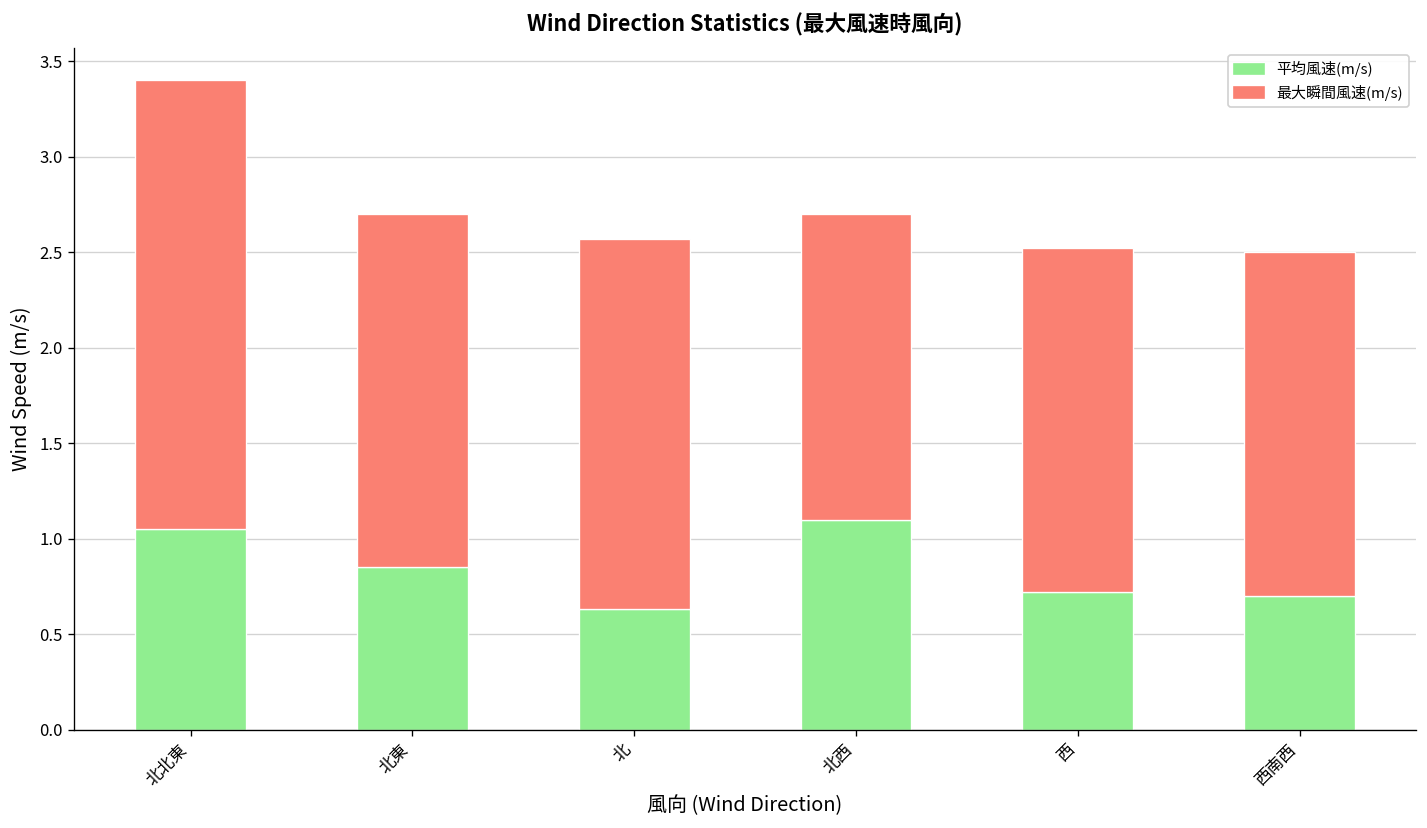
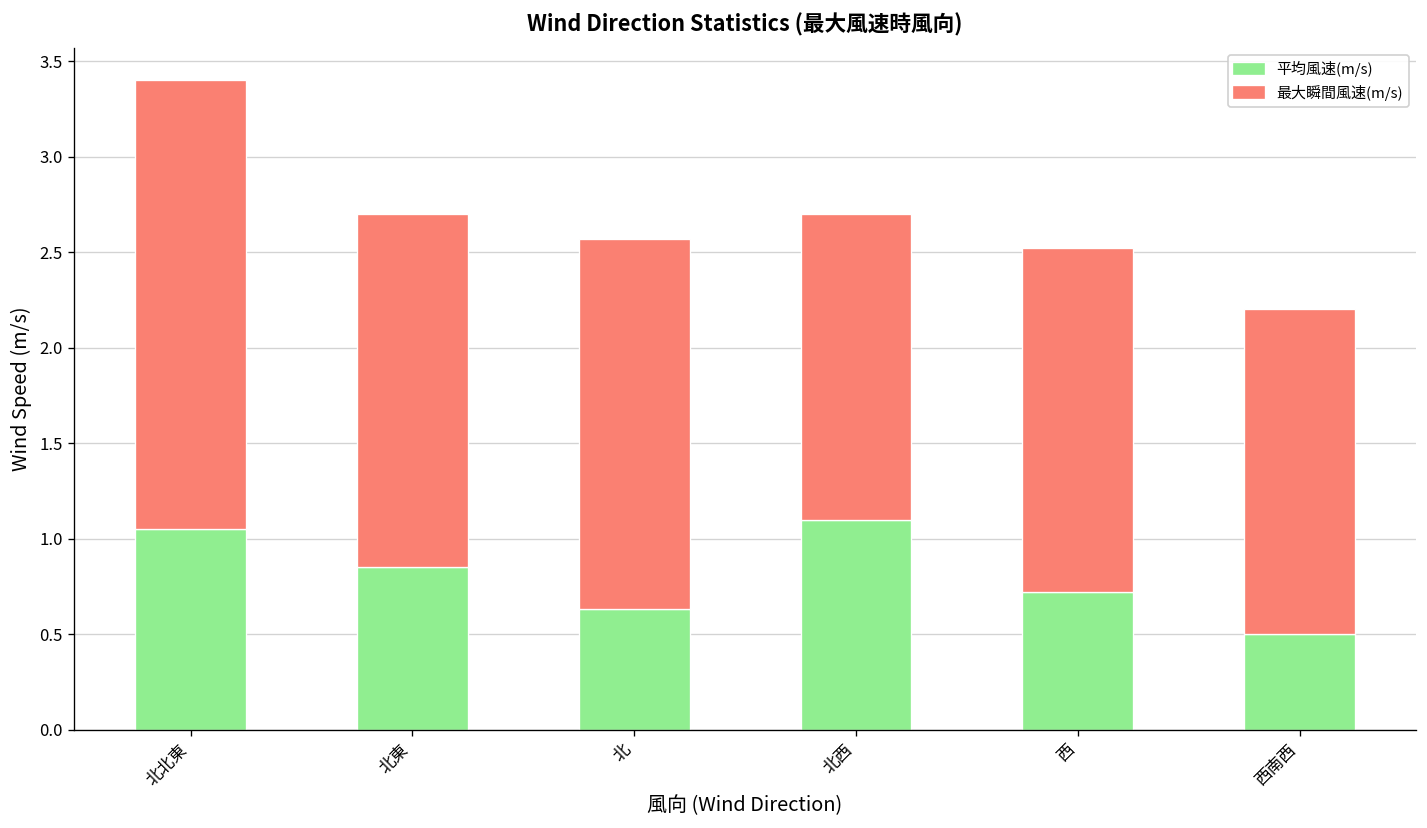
  {
    "平均風速(m/s)": {
      "北北東": 1.05,
      "北東": 0.85,
      "北": 0.63,
      "北西": 1.1,
      "西": 0.72,
-     "西南西": 0.7
+     "西南西": 0.5
    },
    "最大瞬間風速(m/s)": {
      "北北東": 2.35,
      "北東": 1.85,
      "北": 1.94,
      "北西": 1.6,
      "西": 1.8,
-     "西南西": 1.8
+     "西南西": 1.7
    }
  }
